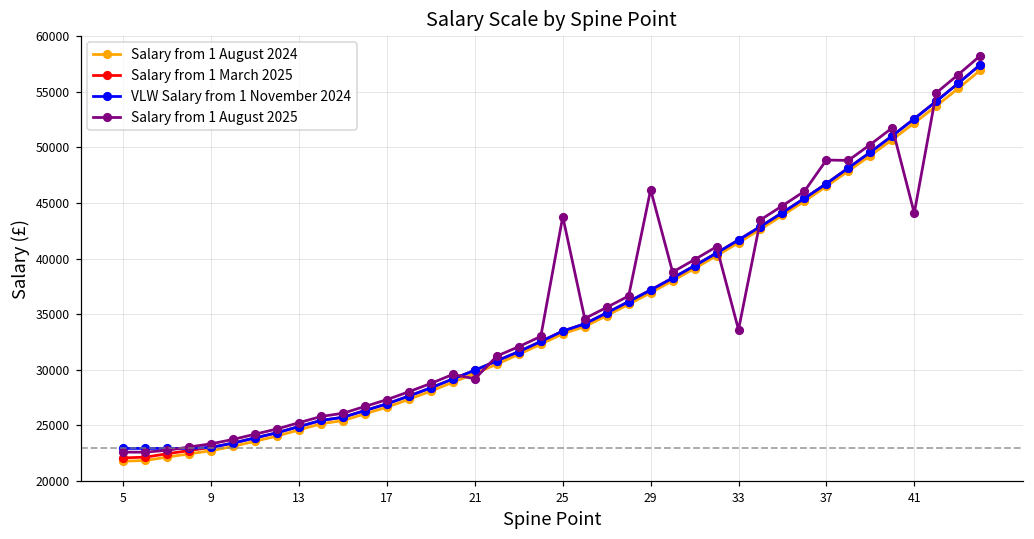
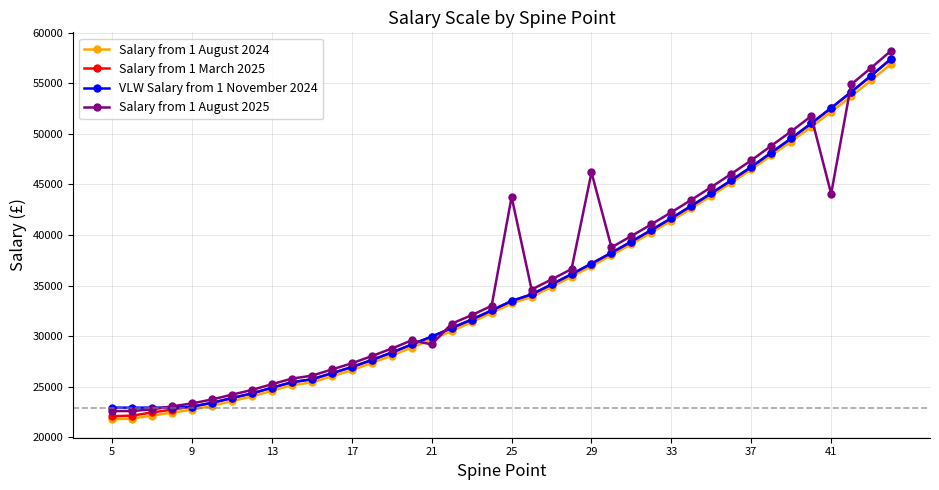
  {
    "Salary from 1 August 2024": {
      "5": 21800,
      "9": 22700,
      "13": 24600,
      "17": 26600,
      "21": 29700,
      "29": 36900,
      "37": 46500,
      "41": 52200
    },
    "Salary from 1 March 2025": {
      "5": 22100
    },
    "VLW Salary from 1 November 2024": {
      "5": 22900
    },
    "Salary from 1 August 2025": {
      "5": 22600,
      "9": 23400,
      "13": 25200,
      "17": 27300,
      "21": 29200,
      "25": 43800,
      "29": 46200,
-     "33": 33600,
-     "37": 48900,
+     "33": 42300,
+     "37": 47400,
      "41": 44100
    }
  }
